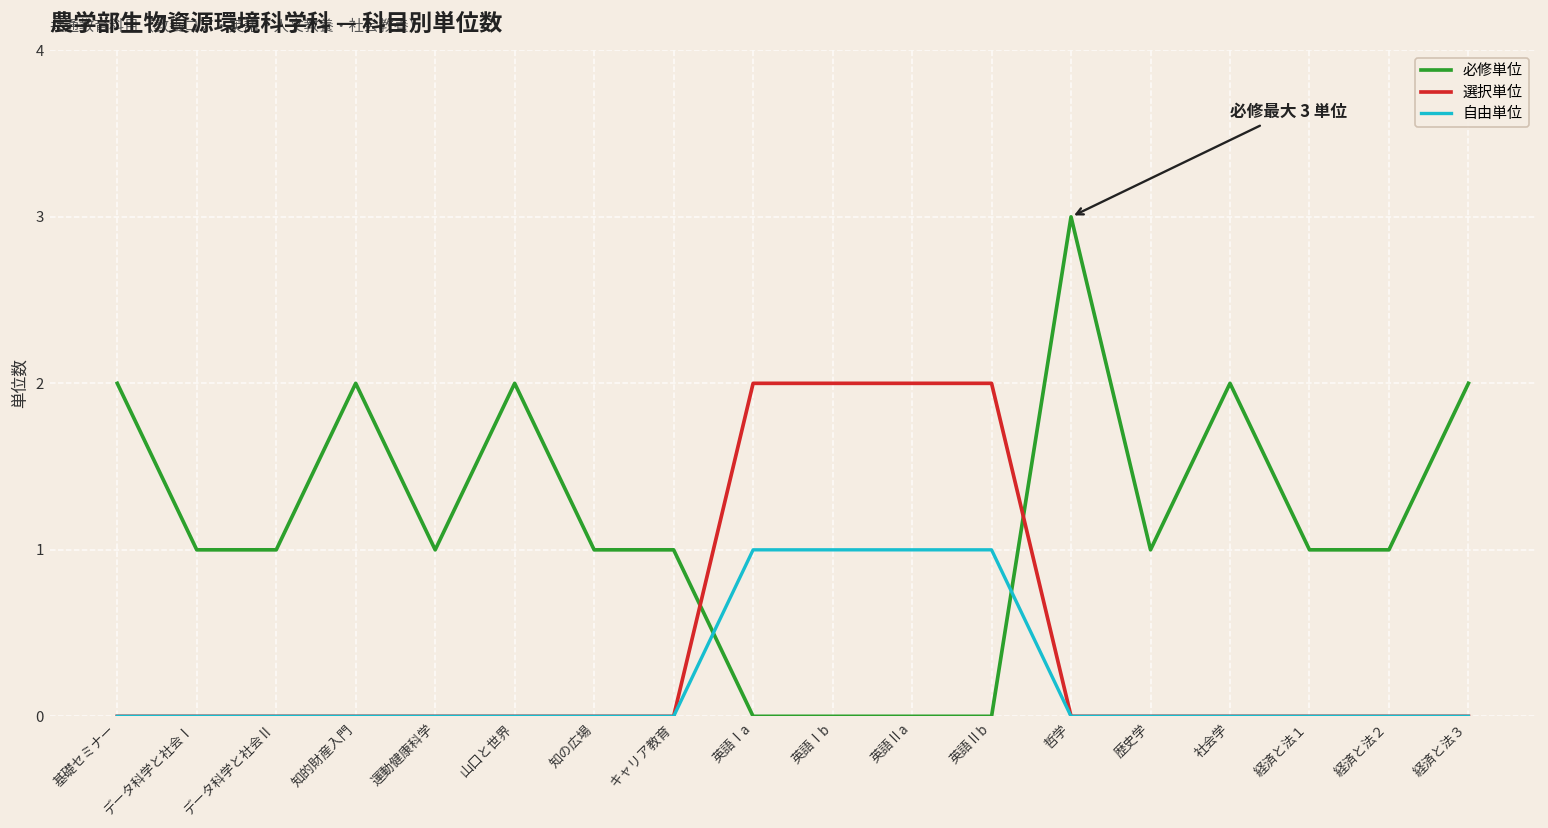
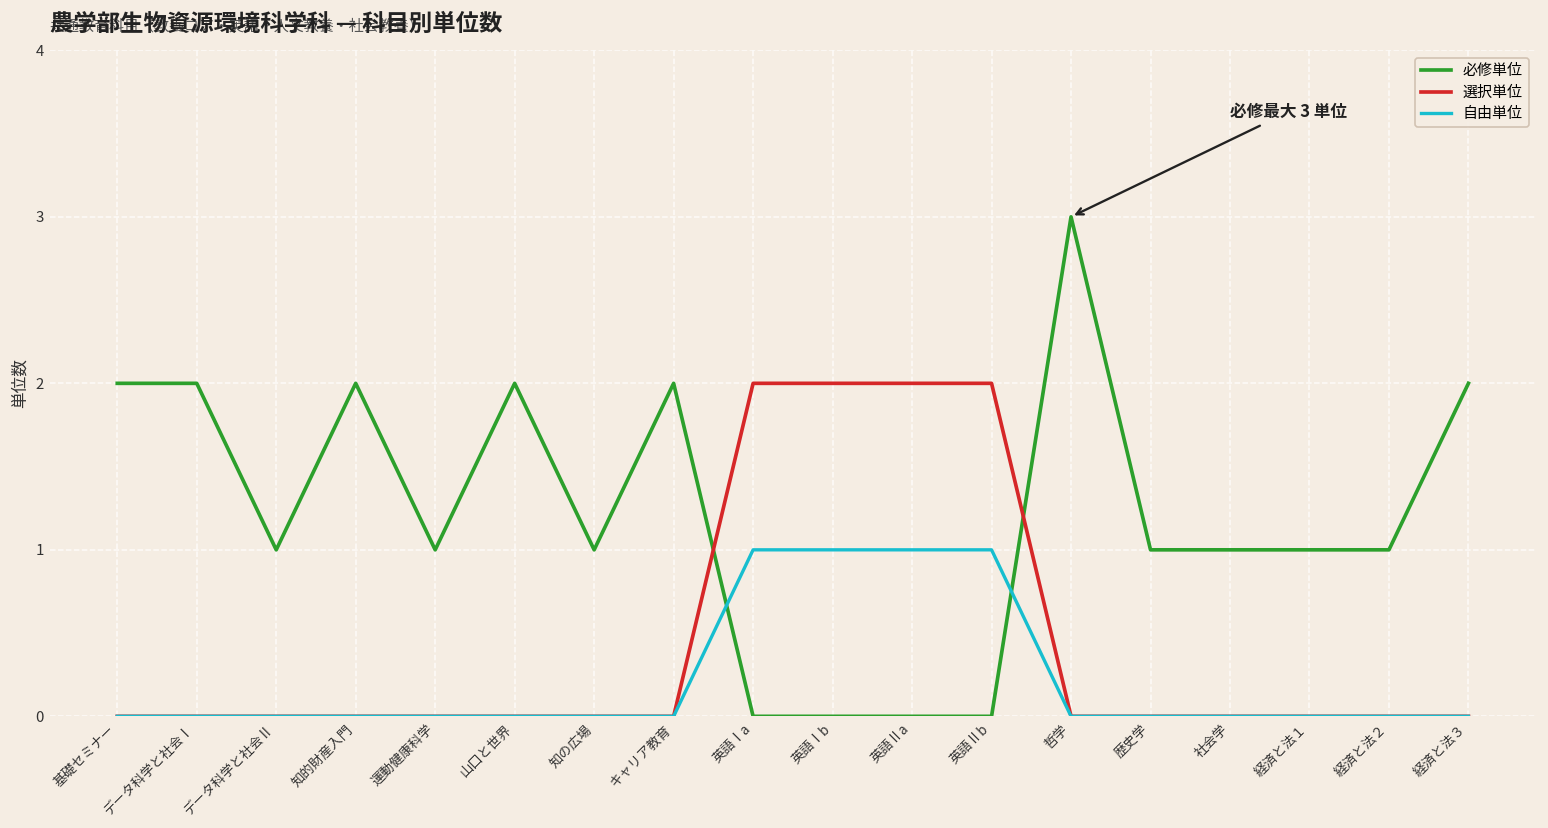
  {
    "必修単位": {
      "基礎セミナー": 2,
-     "データ科学と社会Ⅰ": 1,
+     "データ科学と社会Ⅰ": 2,
      "データ科学と社会Ⅱ": 1,
      "知的財産入門": 2,
      "運動健康科学": 1,
      "山口と世界": 2,
      "知の広場": 1,
-     "キャリア教育": 1,
+     "キャリア教育": 2,
      "英語Ⅰa": 0,
      "英語Ⅰb": 0,
      "英語Ⅱa": 0,
      "英語Ⅱb": 0,
      "歴史学": 1,
-     "社会学": 2,
+     "社会学": 1,
      "経済と法１": 1,
      "経済と法２": 1,
      "経済と法３": 2
    },
    "選択単位": {
      "英語Ⅰa": 2,
      "英語Ⅰb": 2,
      "英語Ⅱa": 2,
      "英語Ⅱb": 2
    },
    "自由単位": {
      "英語Ⅰa": 1,
      "英語Ⅰb": 1,
      "英語Ⅱa": 1,
      "英語Ⅱb": 1
    }
  }
